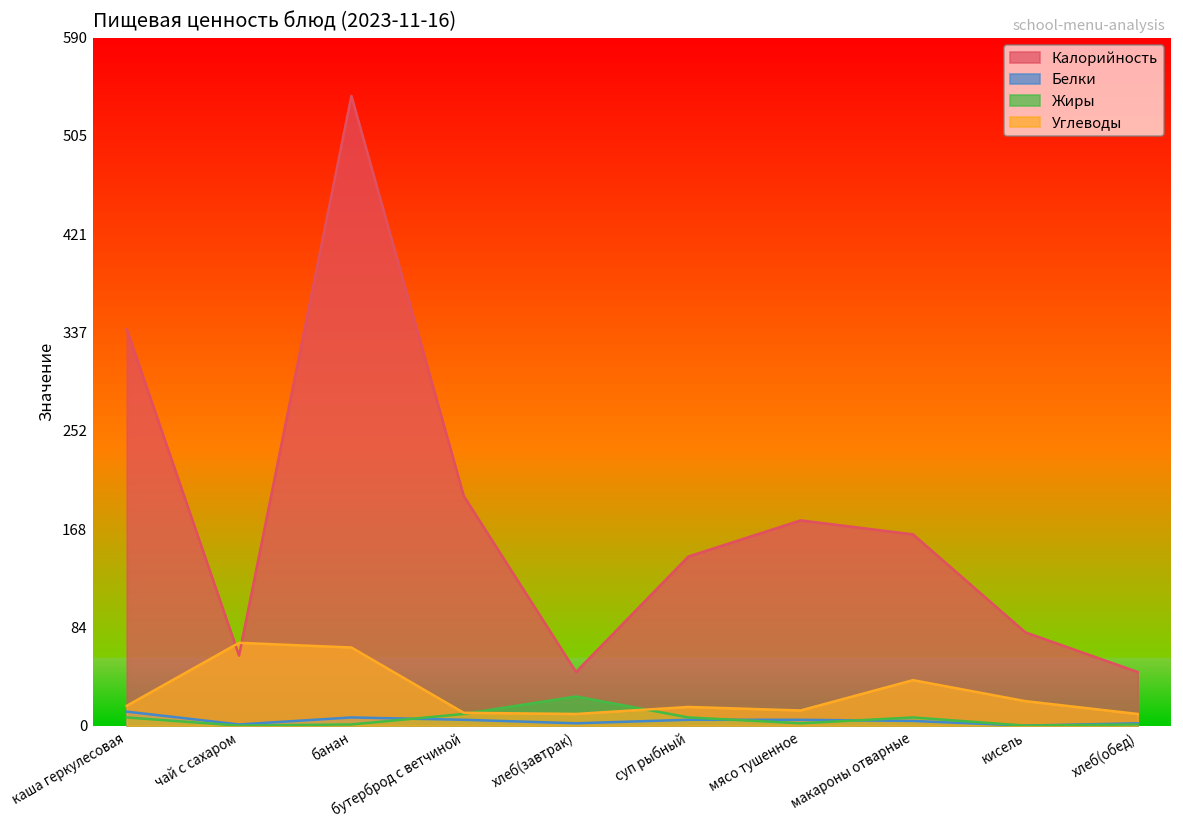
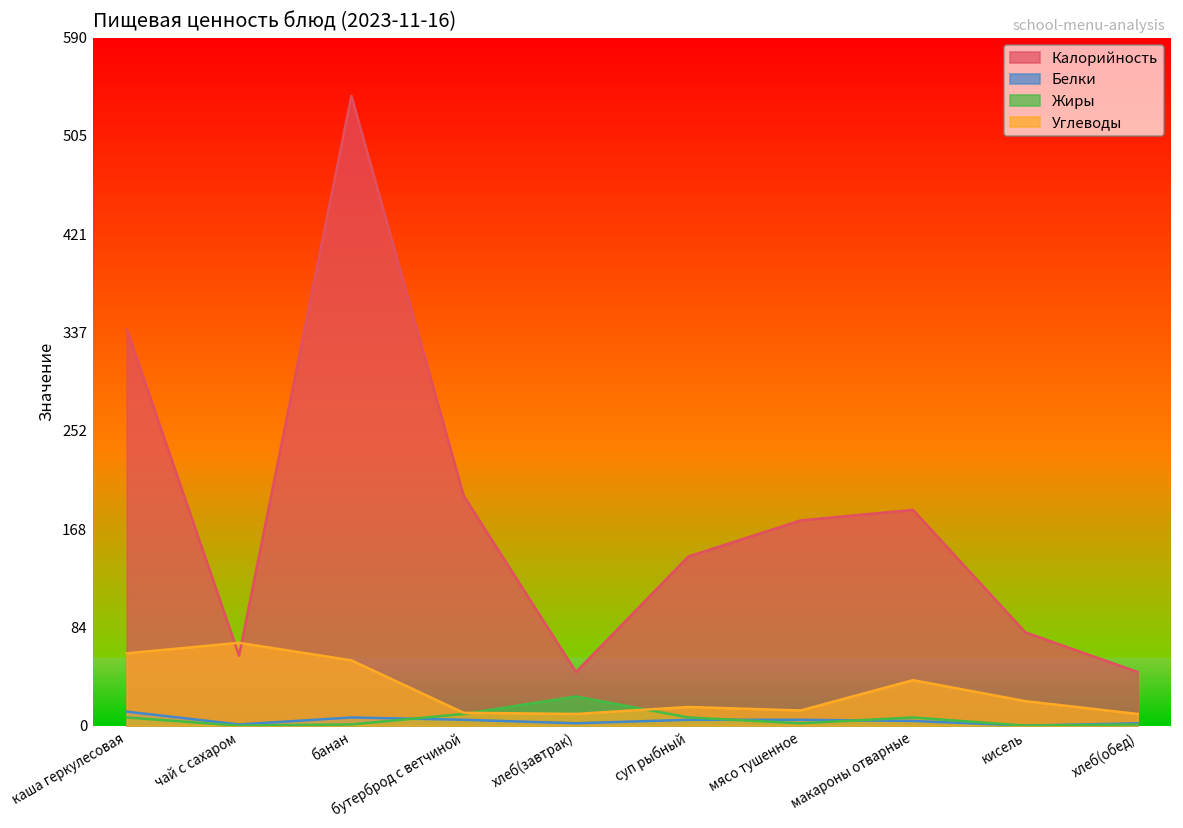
  {
    "Калорийность": {
      "каша геркулесовая": 340,
      "чай с сахаром": 60,
      "банан": 540,
      "бутерброд с ветчиной": 200,
      "хлеб(завтрак)": 50,
      "суп рыбный": 150,
      "мясо тушенное": 180,
-     "макароны отварные": 160,
+     "макароны отварные": 190,
      "кисель": 80,
      "хлеб(обед)": 50
    },
    "Белки": {
      "каша геркулесовая": 10,
      "банан": 10,
      "бутерброд с ветчиной": 10,
      "хлеб(завтрак)": 0,
      "мясо тушенное": 10,
      "макароны отварные": 0
    },
    "Жиры": {
      "каша геркулесовая": 10,
      "банан": 0,
      "хлеб(завтрак)": 30,
      "мясо тушенное": 0,
      "макароны отварные": 10
    },
    "Углеводы": {
-     "каша геркулесовая": 20,
+     "каша геркулесовая": 60,
      "чай с сахаром": 70,
-     "банан": 70,
+     "банан": 60,
      "хлеб(завтрак)": 10,
      "суп рыбный": 20,
      "мясо тушенное": 10,
      "макароны отварные": 40,
      "кисель": 20,
      "хлеб(обед)": 10
    }
  }
